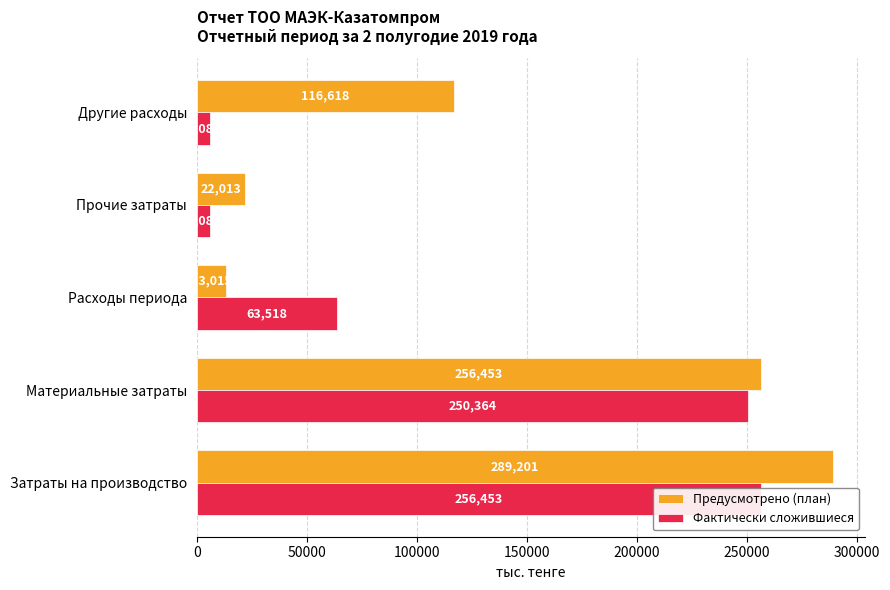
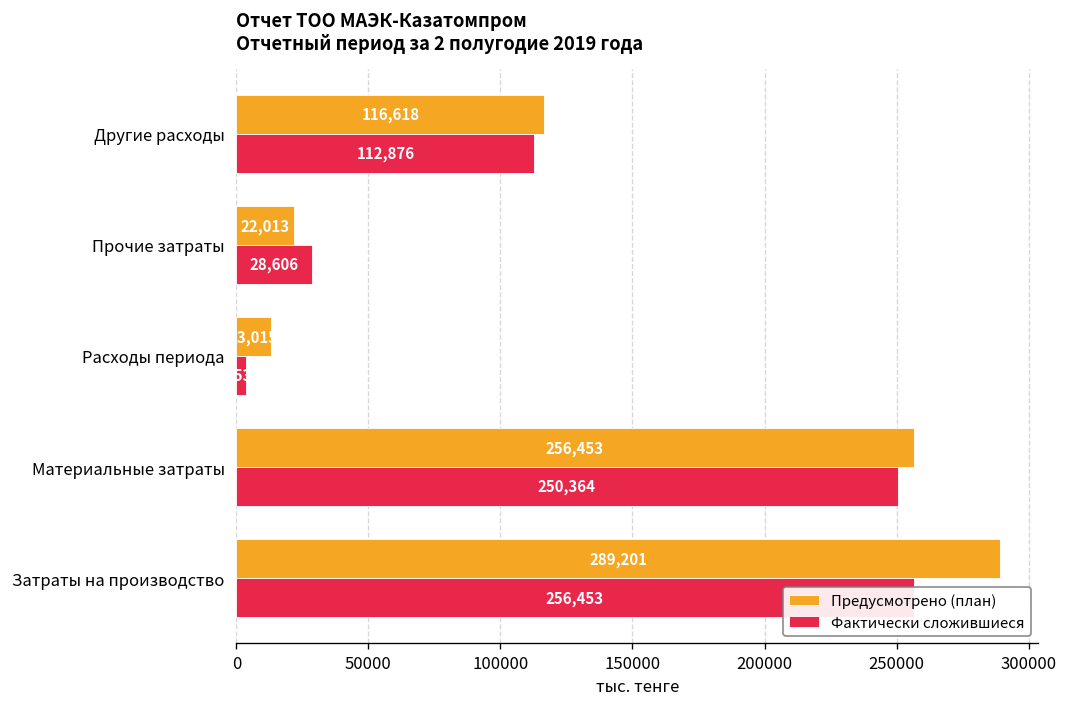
  {
    "Предусмотрено (план)": {
      "Другие расходы": "116,618",
      "Прочие затраты": "22,013",
      "Расходы периода": "13,015",
      "Материальные затраты": "256,453",
      "Затраты на производство": "289,201"
    },
    "Фактически сложившиеся": {
-     "Другие расходы": "6000",
-     "Прочие затраты": "6000",
-     "Расходы периода": "64000"
+     "Другие расходы": "113000",
+     "Прочие затраты": "29000",
+     "Расходы периода": "4000"
    }
  }
